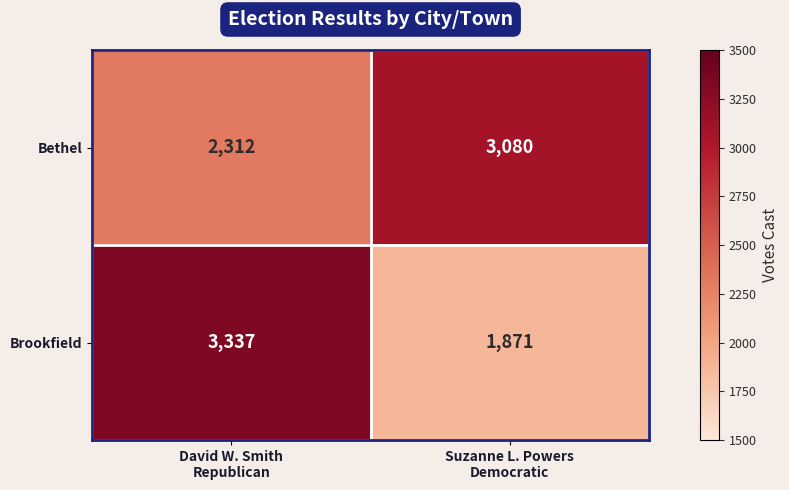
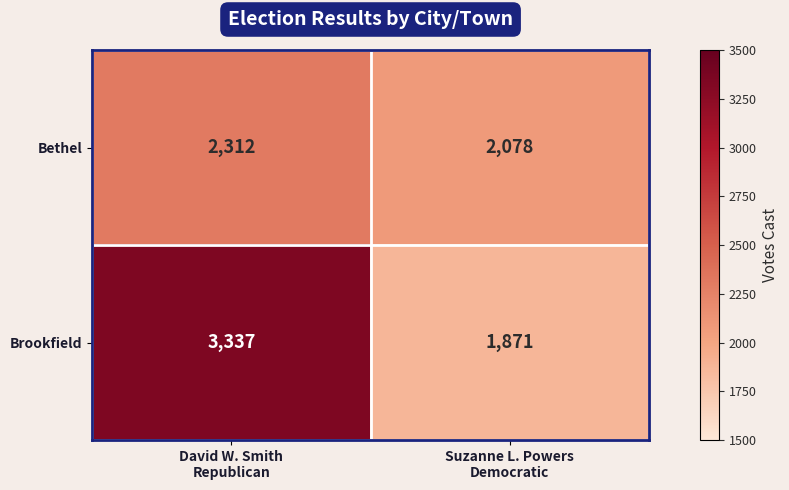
  {
    "Bethel": {
      "David W. Smith Republican": "2,312",
-     "Suzanne L. Powers Democratic": "3,080"
+     "Suzanne L. Powers Democratic": "2,078"
    },
    "Brookfield": {
      "David W. Smith Republican": "3,337",
      "Suzanne L. Powers Democratic": "1,871"
    }
  }
